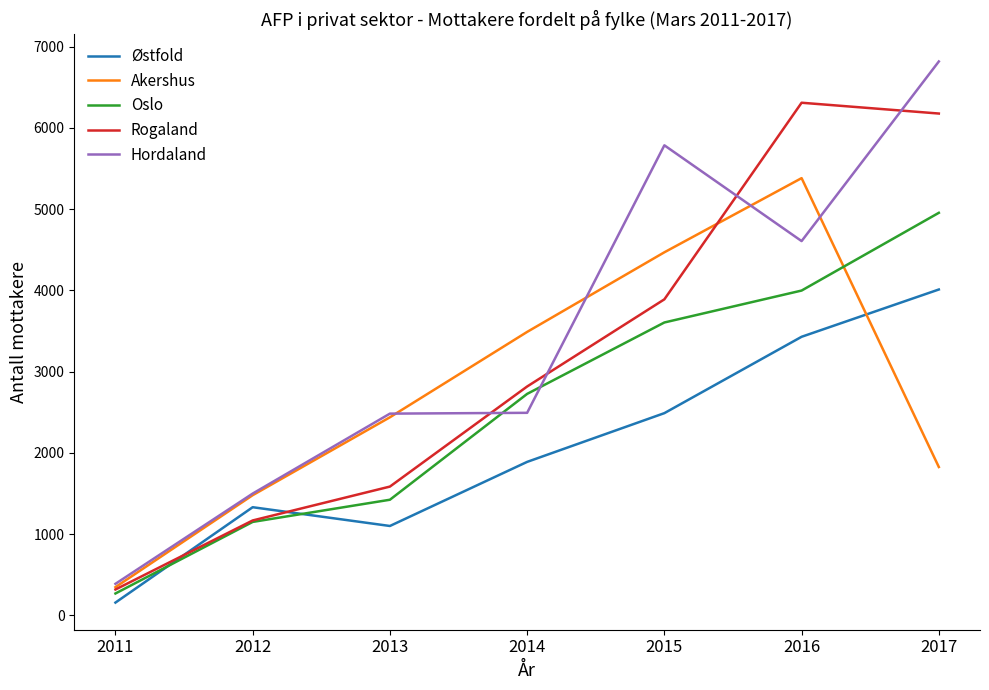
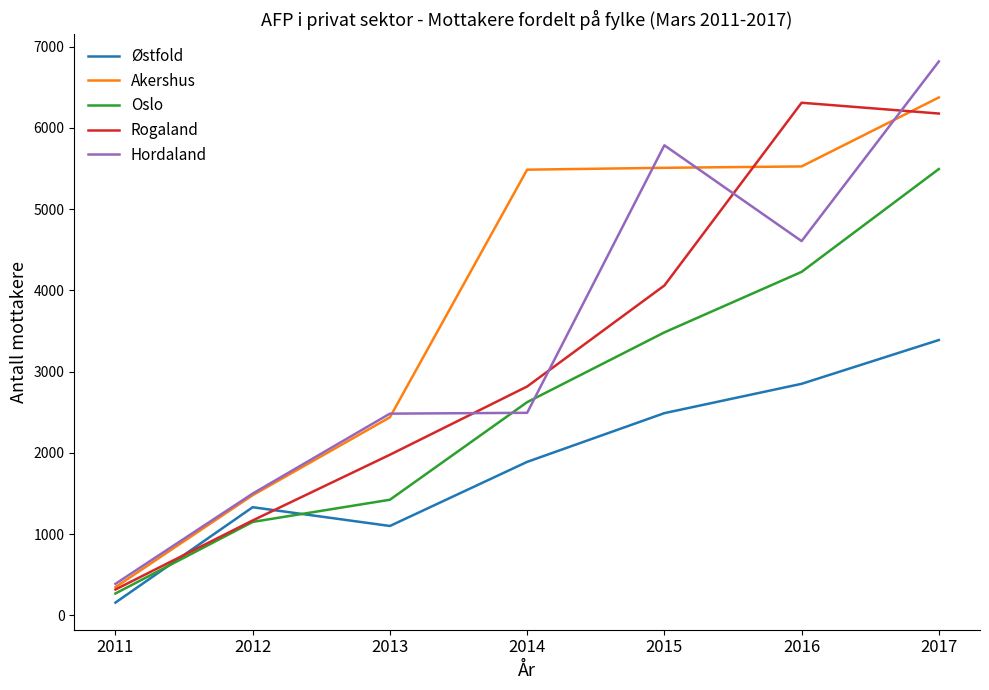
  {
    "Østfold": {
      "2011": 200,
      "2012": 1300,
      "2013": 1100,
      "2014": 1900,
      "2015": 2500,
-     "2016": 3400,
-     "2017": 4000
+     "2016": 2900,
+     "2017": 3400
    },
    "Akershus": {
      "2013": 2400,
-     "2014": 3500,
-     "2015": 4500,
-     "2016": 5400,
-     "2017": 1800
+     "2014": 5500,
+     "2015": 5500,
+     "2016": 5500,
+     "2017": 6400
    },
    "Oslo": {
      "2011": 300,
      "2013": 1400,
-     "2014": 2700,
-     "2015": 3600,
-     "2016": 4000,
-     "2017": 5000
+     "2014": 2600,
+     "2015": 3500,
+     "2016": 4200,
+     "2017": 5500
    },
    "Rogaland": {
-     "2013": 1600,
+     "2013": 2000,
      "2014": 2800,
-     "2015": 3900,
+     "2015": 4100,
      "2016": 6300,
      "2017": 6200
    },
    "Hordaland": {
      "2011": 400,
      "2013": 2500,
      "2014": 2500,
      "2015": 5800,
      "2016": 4600,
      "2017": 6800
    }
  }
